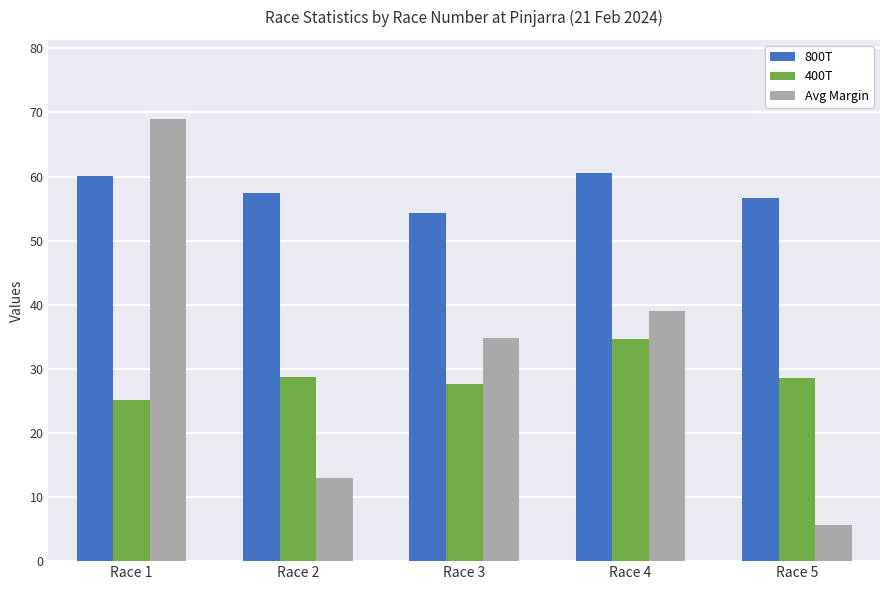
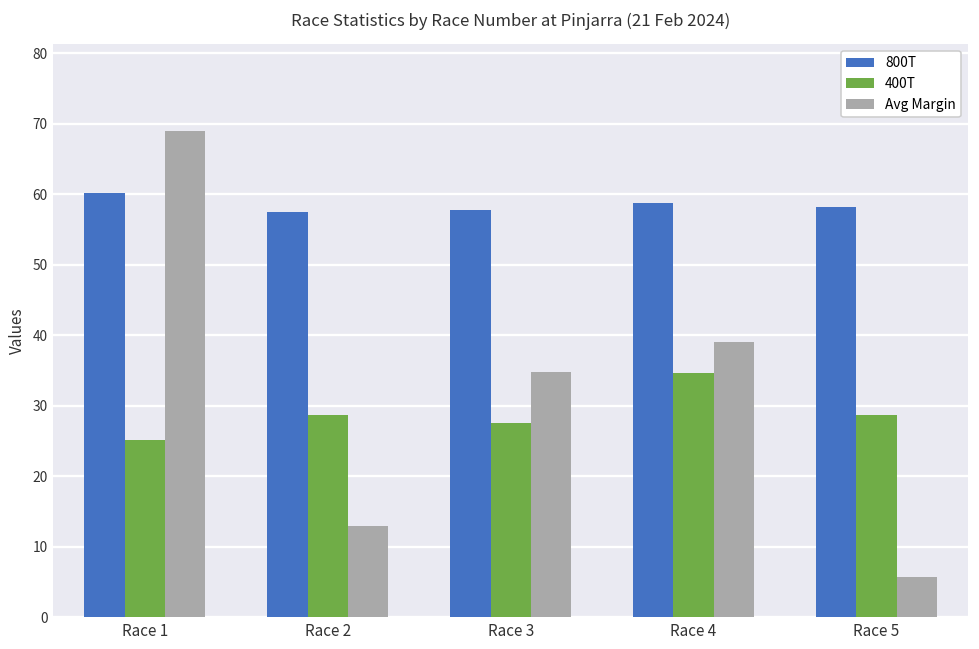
  {
    "800T": {
      "Race 1": 60,
      "Race 2": 57,
-     "Race 3": 54,
-     "Race 4": 61,
-     "Race 5": 57
+     "Race 3": 58,
+     "Race 4": 59,
+     "Race 5": 58
    },
    "400T": {
      "Race 1": 25,
      "Race 2": 29,
      "Race 3": 28,
      "Race 4": 35,
      "Race 5": 29
    },
    "Avg Margin": {
      "Race 1": 69,
      "Race 2": 13,
      "Race 3": 35,
      "Race 4": 39,
      "Race 5": 6
    }
  }
